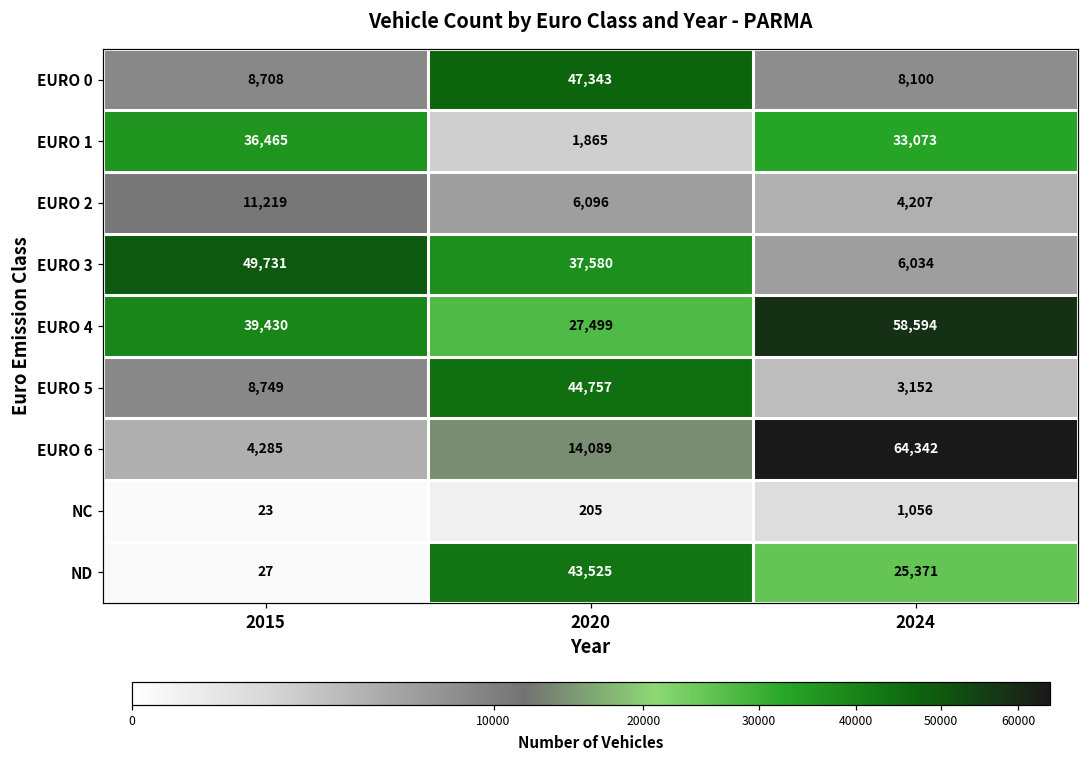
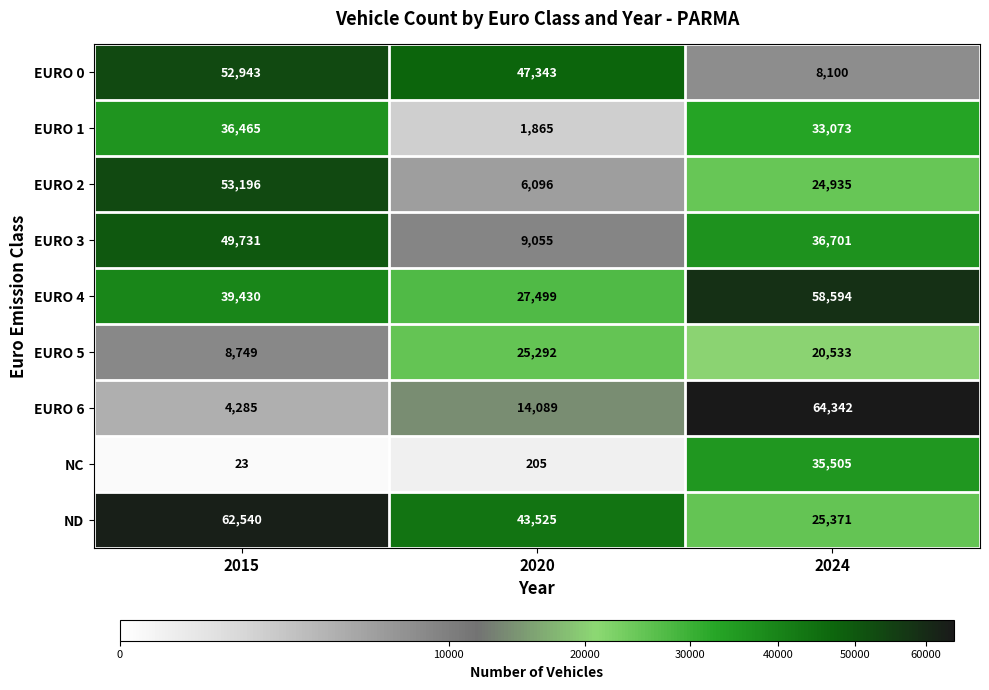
  {
    "EURO 0": {
-     "2015": "8,708",
+     "2015": "52,943",
      "2020": "47,343",
      "2024": "8,100"
    },
    "EURO 1": {
      "2015": "36,465",
      "2020": "1,865",
      "2024": "33,073"
    },
    "EURO 2": {
-     "2015": "11,219",
+     "2015": "53,196",
      "2020": "6,096",
-     "2024": "4,207"
+     "2024": "24,935"
    },
    "EURO 3": {
      "2015": "49,731",
-     "2020": "37,580",
-     "2024": "6,034"
+     "2020": "9,055",
+     "2024": "36,701"
    },
    "EURO 4": {
      "2015": "39,430",
      "2020": "27,499",
      "2024": "58,594"
    },
    "EURO 5": {
      "2015": "8,749",
-     "2020": "44,757",
-     "2024": "3,152"
+     "2020": "25,292",
+     "2024": "20,533"
    },
    "EURO 6": {
      "2015": "4,285",
      "2020": "14,089",
      "2024": "64,342"
    },
    "NC": {
      "2015": "23",
      "2020": "205",
-     "2024": "1,056"
+     "2024": "35,505"
    },
    "ND": {
-     "2015": "27",
+     "2015": "62,540",
      "2020": "43,525",
      "2024": "25,371"
    }
  }
